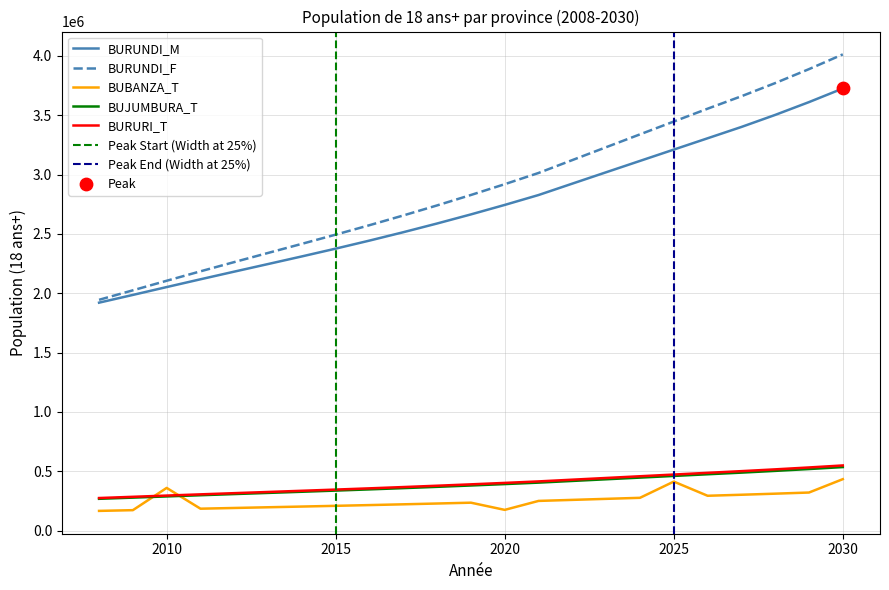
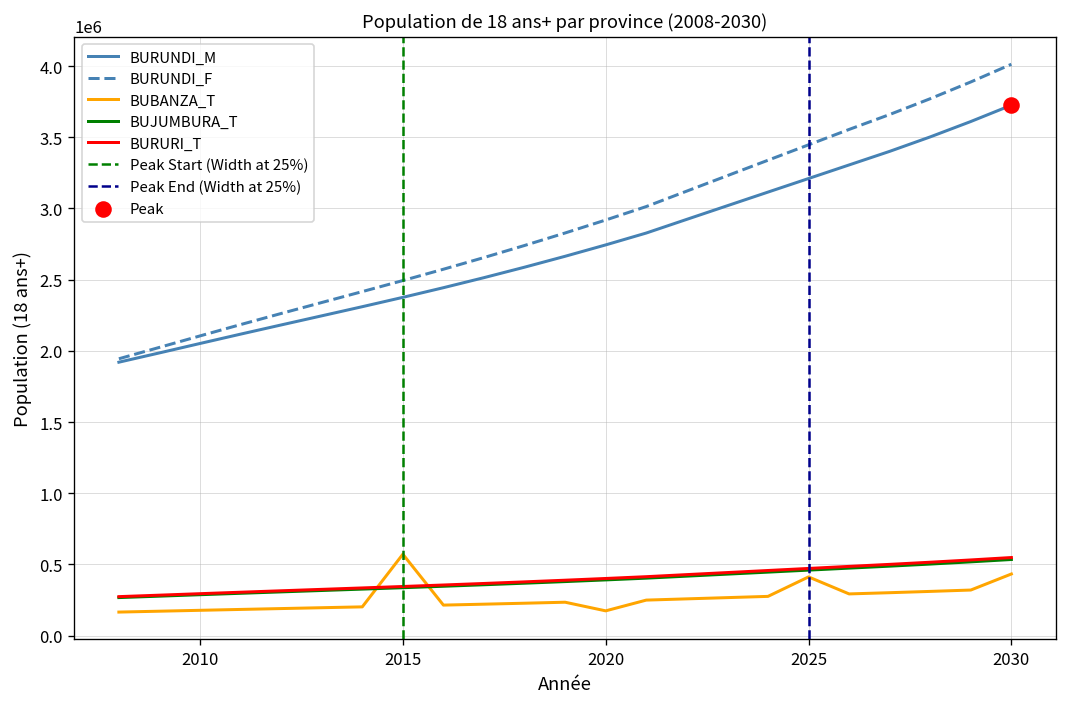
  {
    "BUBANZA_T": {
-     "2010": 360000,
-     "2015": 210000,
+     "2010": 180000,
+     "2015": 570000,
      "2020": 170000,
      "2025": 410000,
      "2030": 430000
    }
  }
